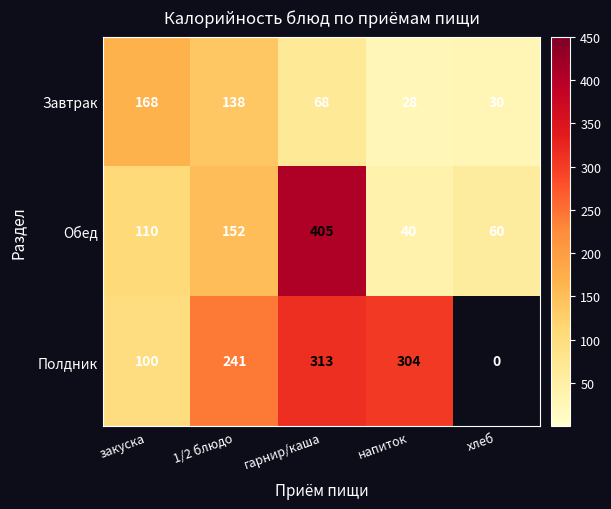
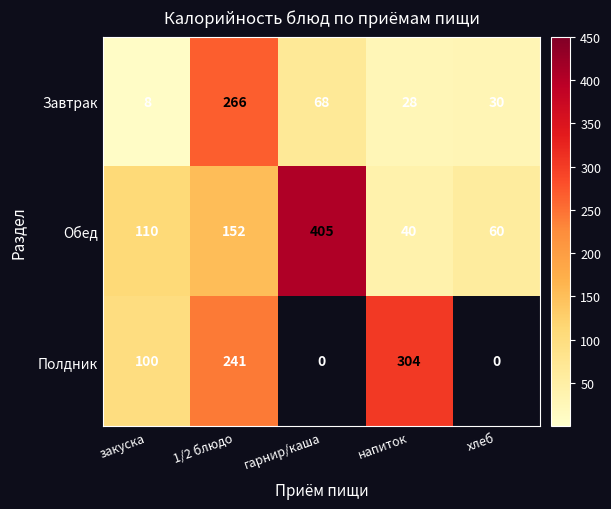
  {
    "Завтрак": {
-     "закуска": 168,
-     "1/2 блюдо": 138,
+     "закуска": 8,
+     "1/2 блюдо": 266,
      "гарнир/каша": 68,
      "напиток": 28,
      "хлеб": 30
    },
    "Обед": {
      "закуска": 110,
      "1/2 блюдо": 152,
      "гарнир/каша": 405,
      "напиток": 40,
      "хлеб": 60
    },
    "Полдник": {
      "закуска": 100,
      "1/2 блюдо": 241,
-     "гарнир/каша": 313,
+     "гарнир/каша": 0,
      "напиток": 304,
      "хлеб": 0
    }
  }
